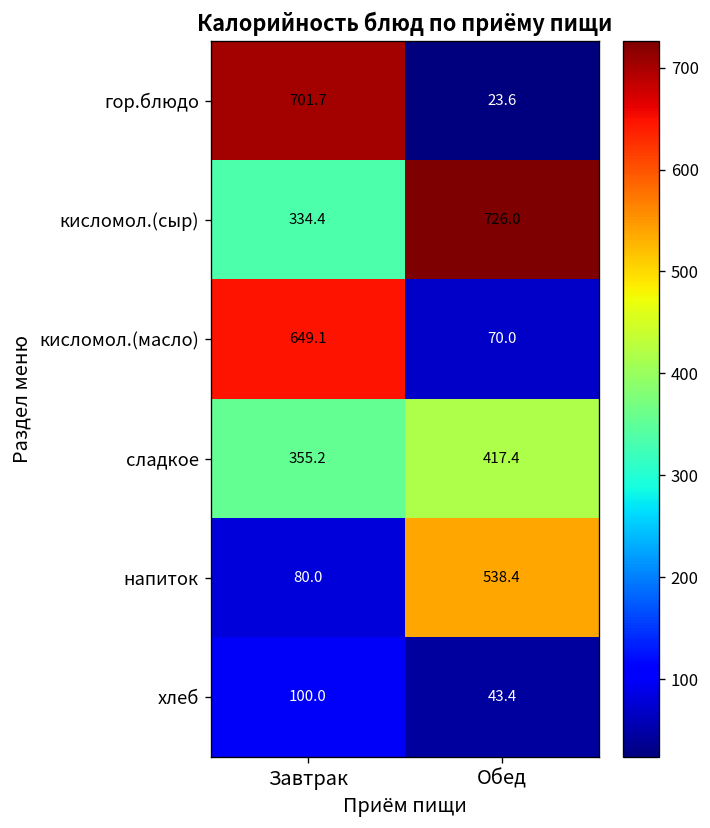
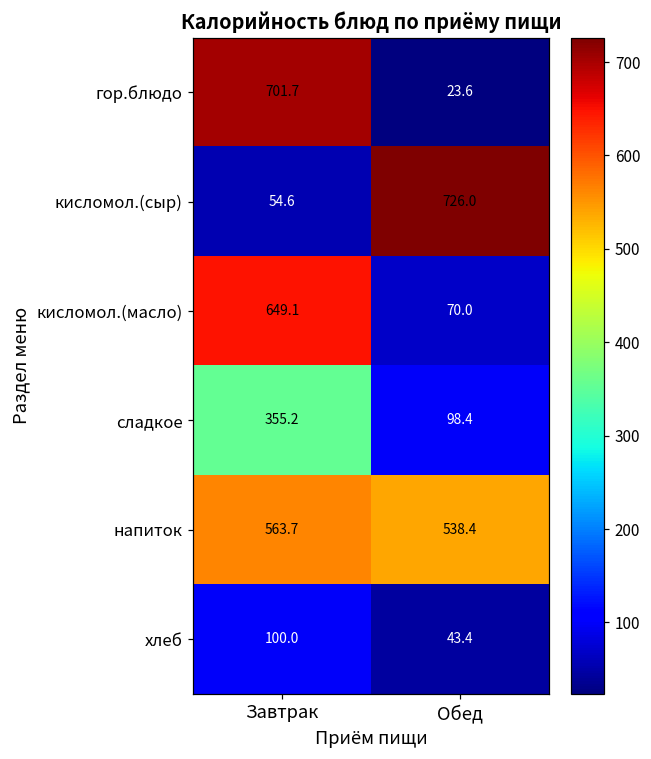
  {
    "гор.блюдо": {
      "Завтрак": 701.7,
      "Обед": 23.6
    },
    "кисломол.(сыр)": {
-     "Завтрак": 334.4,
+     "Завтрак": 54.6,
      "Обед": 726.0
    },
    "кисломол.(масло)": {
      "Завтрак": 649.1,
      "Обед": 70.0
    },
    "сладкое": {
      "Завтрак": 355.2,
-     "Обед": 417.4
+     "Обед": 98.4
    },
    "напиток": {
-     "Завтрак": 80.0,
+     "Завтрак": 563.7,
      "Обед": 538.4
    },
    "хлеб": {
      "Завтрак": 100.0,
      "Обед": 43.4
    }
  }
